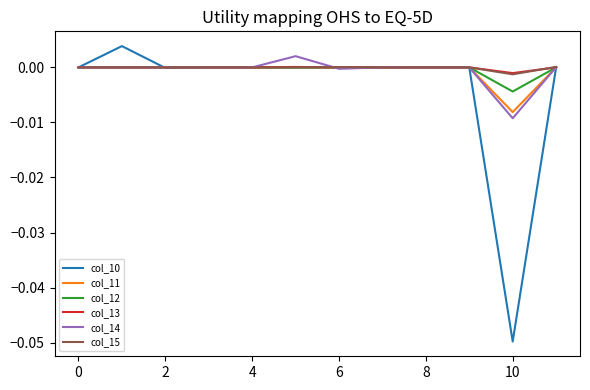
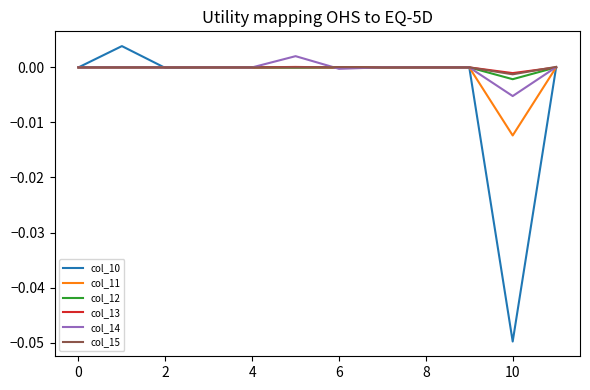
  {
    "col_10": {
      "10": -0.050
    },
    "col_11": {
-     "10": -0.008
+     "10": -0.012
    },
    "col_12": {
-     "10": -0.004
+     "10": -0.002
    },
    "col_14": {
-     "10": -0.009
+     "10": -0.005
    }
  }
